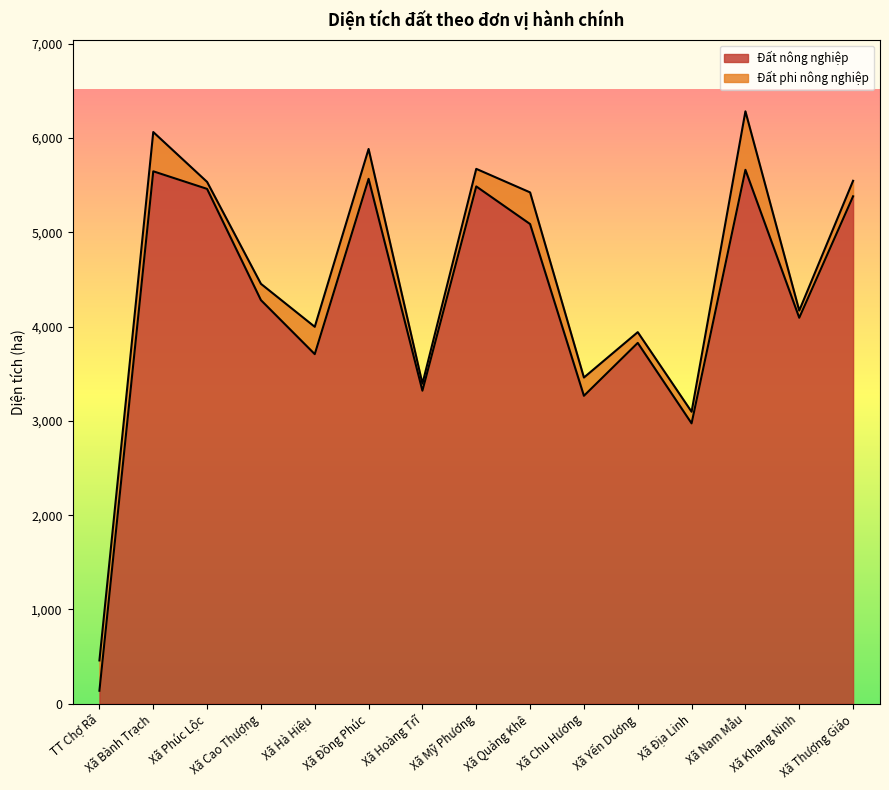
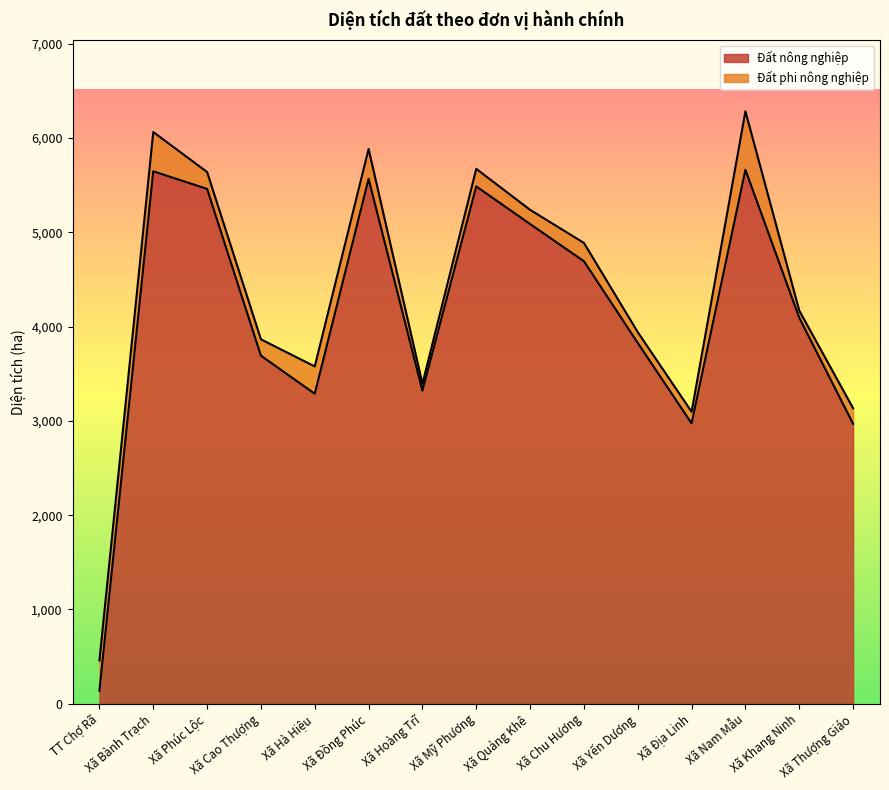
  {
    "Đất nông nghiệp": {
      "TT Chợ Rã": "100",
      "Xã Bành Trạch": "5,600",
      "Xã Phúc Lộc": "5,500",
-     "Xã Cao Thượng": "4,300",
-     "Xã Hà Hiệu": "3,700",
+     "Xã Cao Thượng": "3,700",
+     "Xã Hà Hiệu": "3,300",
      "Xã Đồng Phúc": "5,600",
      "Xã Hoàng Trĩ": "3,300",
      "Xã Mỹ Phương": "5,500",
      "Xã Quảng Khê": "5,100",
-     "Xã Chu Hương": "3,300",
+     "Xã Chu Hương": "4,700",
      "Xã Yến Dương": "3,800",
      "Xã Địa Linh": "3,000",
      "Xã Nam Mẫu": "5,700",
      "Xã Khang Ninh": "4,100",
-     "Xã Thượng Giáo": "5,400"
+     "Xã Thượng Giáo": "3,000"
    },
    "Đất phi nông nghiệp": {
      "TT Chợ Rã": "300",
      "Xã Bành Trạch": "400",
-     "Xã Phúc Lộc": "100",
+     "Xã Phúc Lộc": "200",
      "Xã Cao Thượng": "200",
      "Xã Hà Hiệu": "300",
      "Xã Đồng Phúc": "300",
      "Xã Hoàng Trĩ": "100",
      "Xã Mỹ Phương": "200",
-     "Xã Quảng Khê": "300",
+     "Xã Quảng Khê": "200",
      "Xã Chu Hương": "200",
      "Xã Yến Dương": "100",
      "Xã Địa Linh": "100",
      "Xã Nam Mẫu": "600",
      "Xã Khang Ninh": "100",
      "Xã Thượng Giáo": "200"
    }
  }
